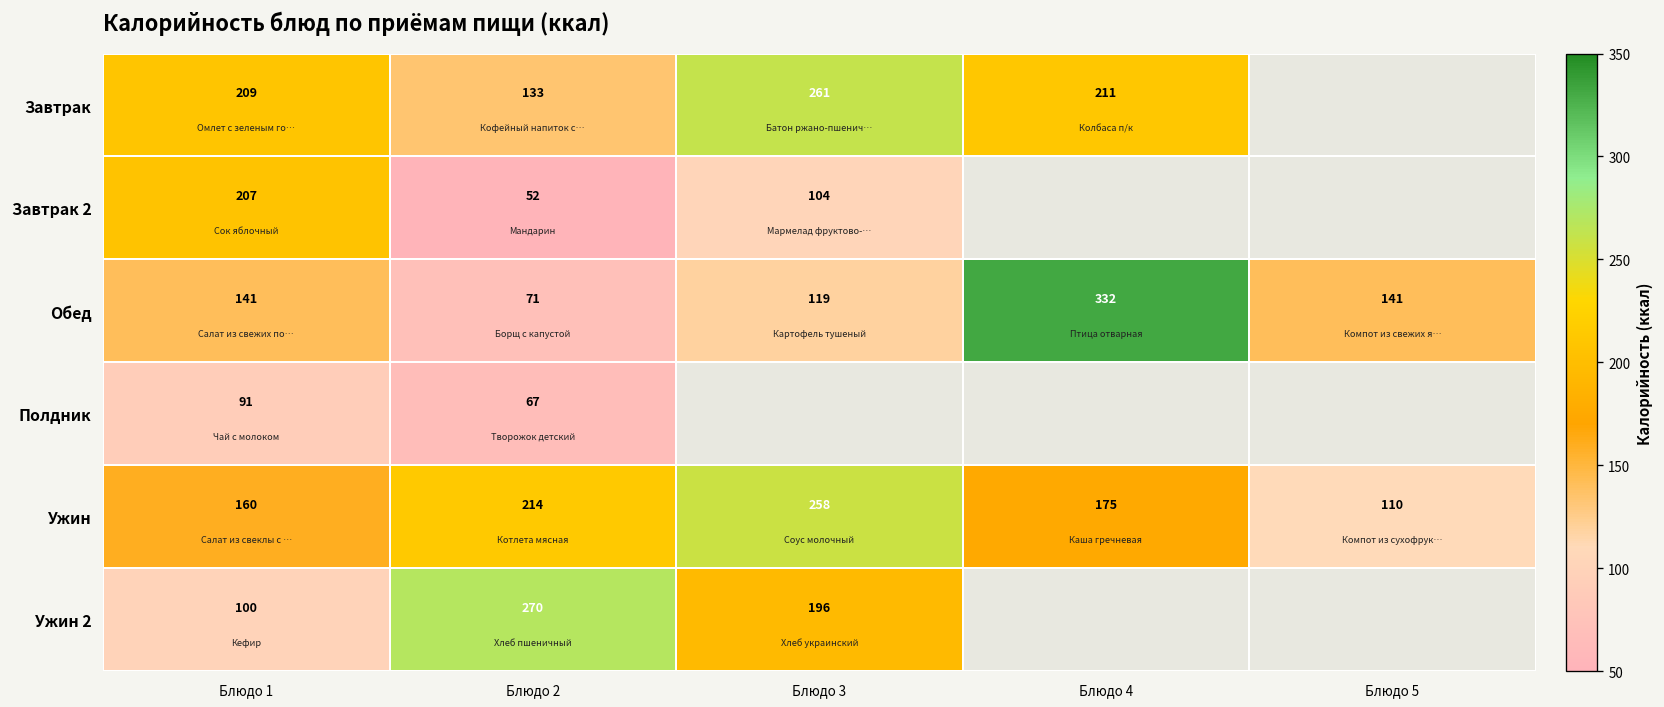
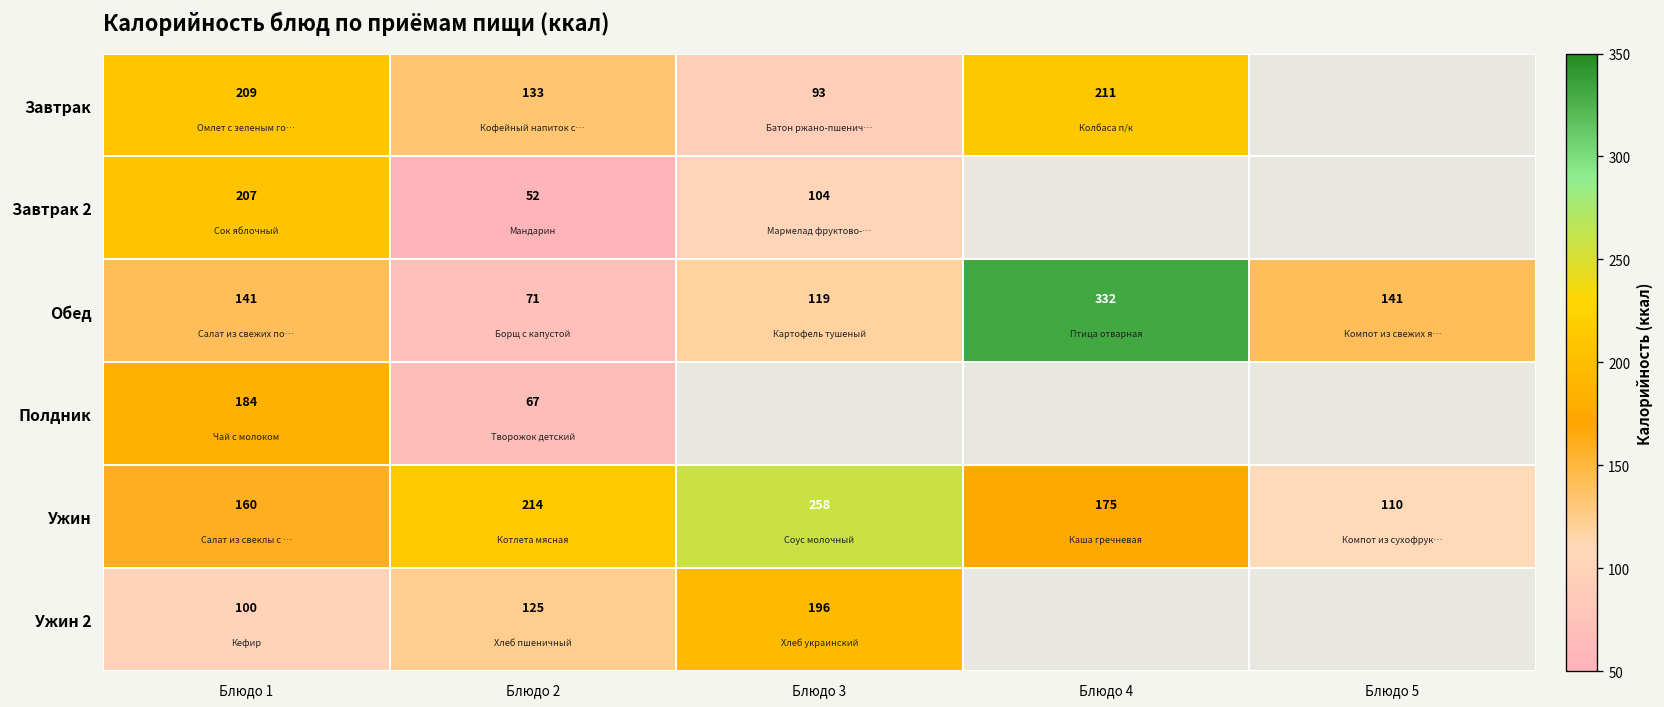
  {
    "Завтрак": {
-     "Блюдо 3": 261
+     "Блюдо 3": 93
    },
    "Полдник": {
-     "Блюдо 1": 91
+     "Блюдо 1": 184
    },
    "Ужин 2": {
-     "Блюдо 2": 270
+     "Блюдо 2": 125
    }
  }
